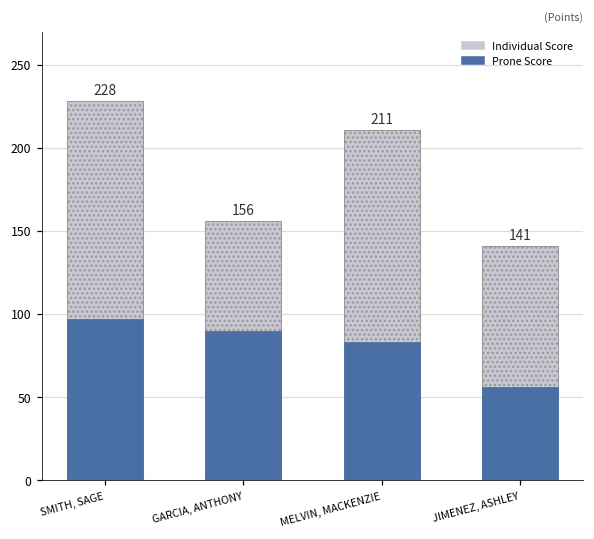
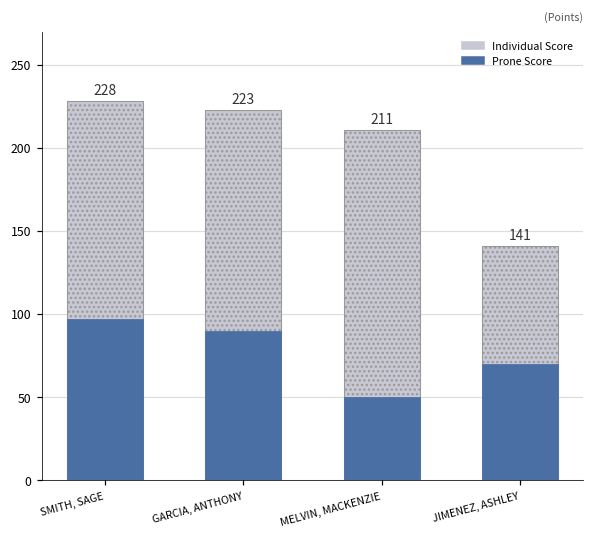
  {
    "Individual Score": {
      "SMITH, SAGE": 228,
-     "GARCIA, ANTHONY": 156,
+     "GARCIA, ANTHONY": 223,
      "MELVIN, MACKENZIE": 211,
      "JIMENEZ, ASHLEY": 141
    },
    "Prone Score": {
-     "MELVIN, MACKENZIE": 83,
-     "JIMENEZ, ASHLEY": 56
+     "MELVIN, MACKENZIE": 50,
+     "JIMENEZ, ASHLEY": 70
    }
  }
